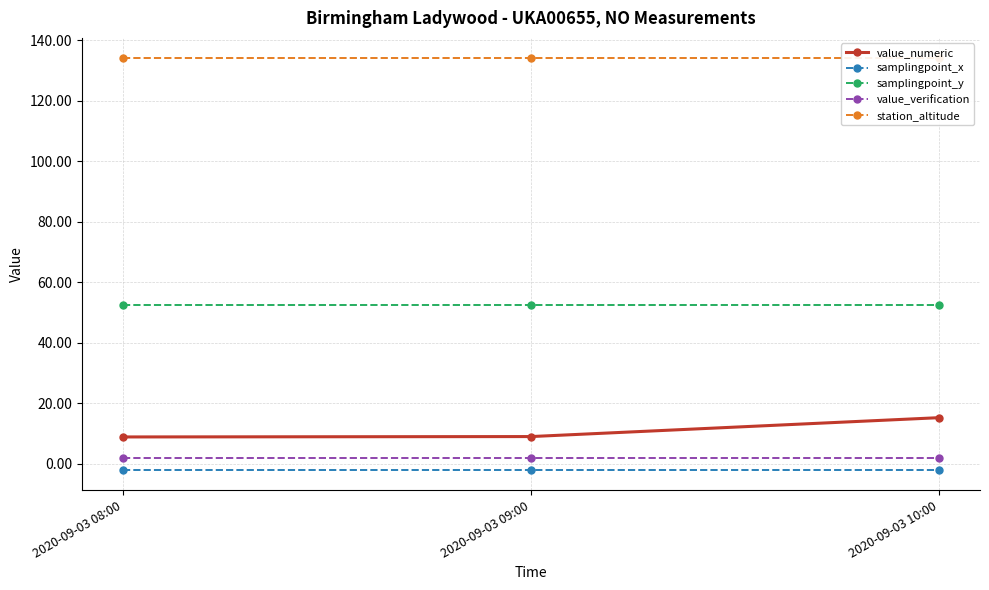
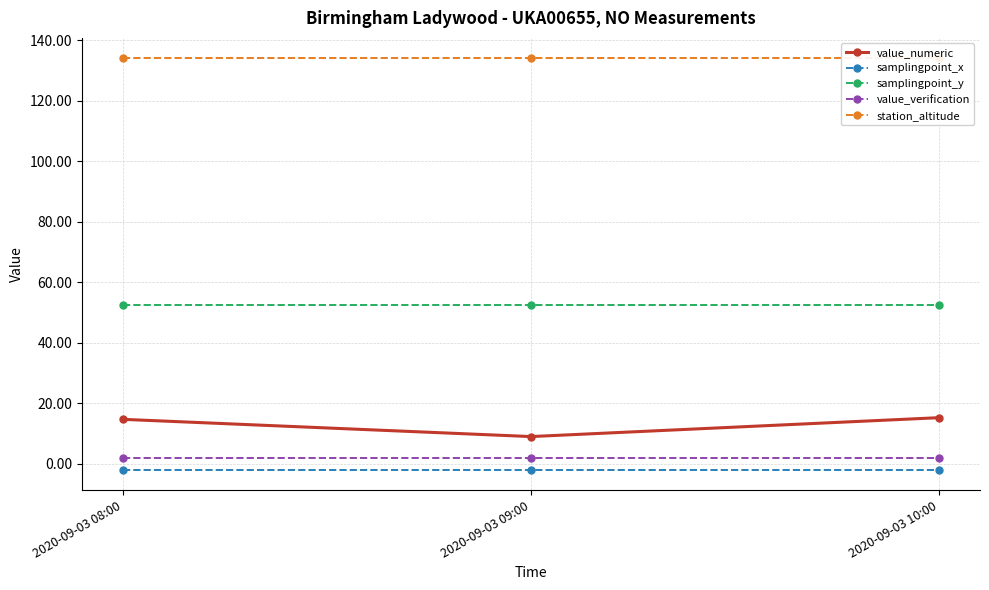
  {
    "value_numeric": {
-     "2020-09-03 08:00": 9,
+     "2020-09-03 08:00": 15,
      "2020-09-03 09:00": 9,
      "2020-09-03 10:00": 15
    },
    "samplingpoint_x": {
      "2020-09-03 08:00": -2,
      "2020-09-03 09:00": -2,
      "2020-09-03 10:00": -2
    },
    "samplingpoint_y": {
      "2020-09-03 08:00": 52,
      "2020-09-03 09:00": 52,
      "2020-09-03 10:00": 52
    },
    "value_verification": {
      "2020-09-03 08:00": 2,
      "2020-09-03 09:00": 2,
      "2020-09-03 10:00": 2
    },
    "station_altitude": {
      "2020-09-03 08:00": 134,
      "2020-09-03 09:00": 134
    }
  }
